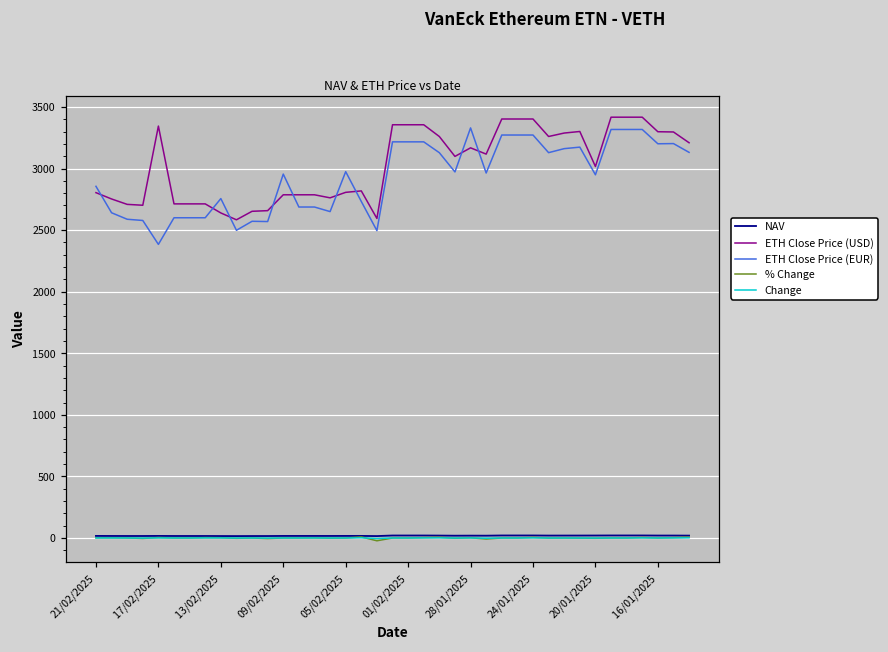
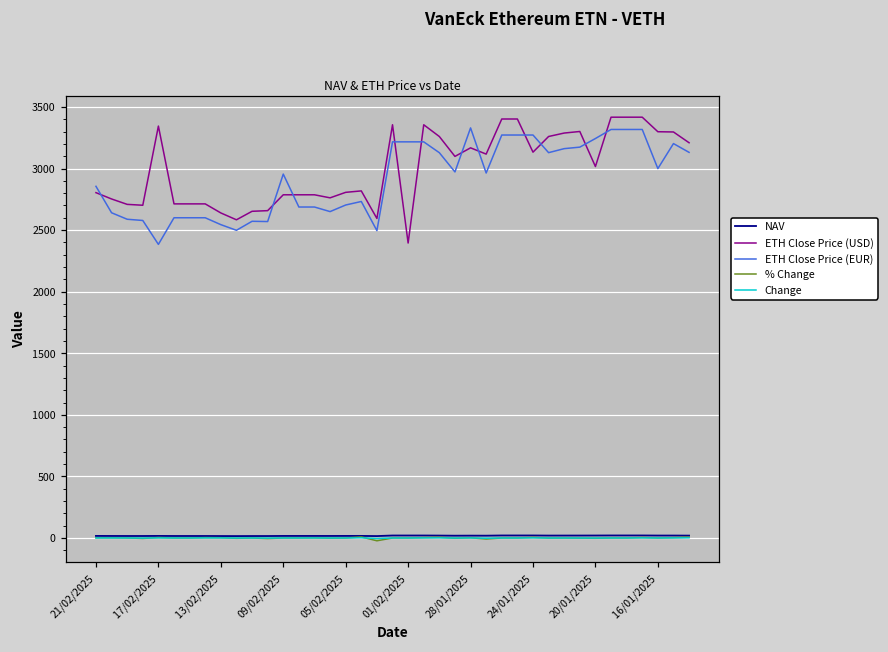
  {
    "ETH Close Price (USD)": {
      "21/02/2025": 2800,
      "17/02/2025": 3340,
      "13/02/2025": 2640,
      "09/02/2025": 2790,
      "05/02/2025": 2810,
-     "01/02/2025": 3360,
+     "01/02/2025": 2400,
      "28/01/2025": 3170,
-     "24/01/2025": 3400,
+     "24/01/2025": 3130,
      "20/01/2025": 3020,
      "16/01/2025": 3300
    },
    "ETH Close Price (EUR)": {
      "21/02/2025": 2860,
      "17/02/2025": 2380,
-     "13/02/2025": 2760,
+     "13/02/2025": 2540,
      "09/02/2025": 2950,
-     "05/02/2025": 2970,
+     "05/02/2025": 2700,
      "01/02/2025": 3220,
      "28/01/2025": 3330,
      "24/01/2025": 3270,
-     "20/01/2025": 2950,
-     "16/01/2025": 3200
+     "20/01/2025": 3240,
+     "16/01/2025": 3000
    }
  }
